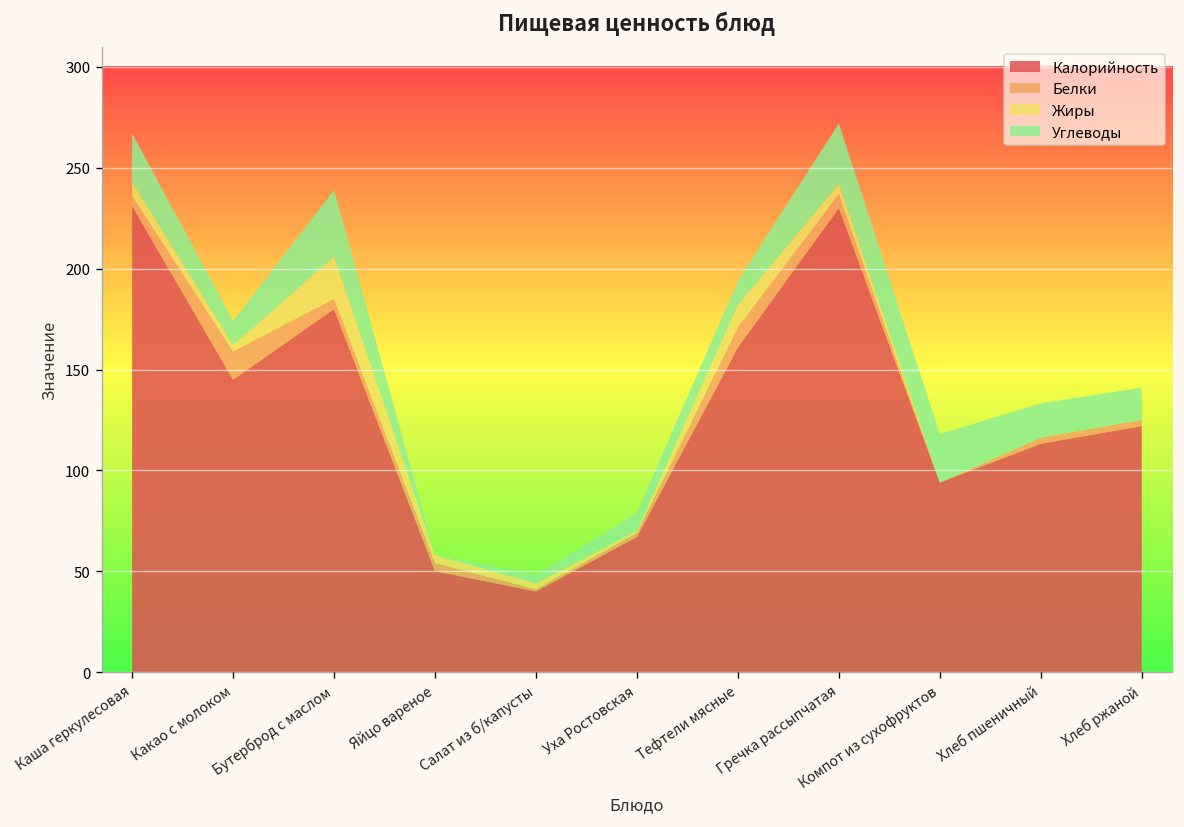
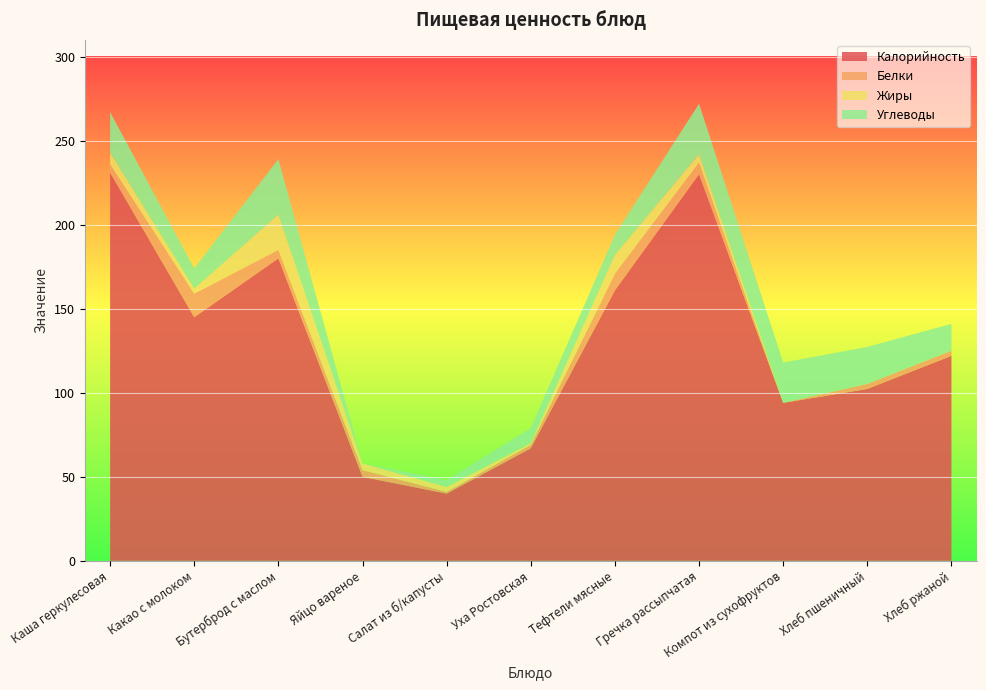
  {
    "Калорийность": {
      "Каша геркулесовая": 231,
      "Какао с молоком": 145,
      "Бутерброд с маслом": 180,
      "Яйцо вареное": 50,
      "Уха Ростовская": 67,
      "Тефтели мясные": 161,
      "Гречка рассыпчатая": 230,
-     "Хлеб пшеничный": 113,
+     "Хлеб пшеничный": 102,
      "Хлеб ржаной": 122
    },
    "Белки": {
      "Каша геркулесовая": 5,
      "Какао с молоком": 14,
      "Бутерброд с маслом": 5,
      "Яйцо вареное": 4,
      "Тефтели мясные": 10,
      "Гречка рассыпчатая": 7
    },
    "Жиры": {
      "Каша геркулесовая": 7,
      "Какао с молоком": 3,
      "Бутерброд с маслом": 21,
      "Салат из б/капусты": 3,
      "Тефтели мясные": 11,
      "Гречка рассыпчатая": 5
    },
    "Углеводы": {
      "Каша геркулесовая": 24,
      "Какао с молоком": 12,
      "Бутерброд с маслом": 33,
      "Салат из б/капусты": 4,
      "Уха Ростовская": 9,
      "Тефтели мясные": 12,
      "Гречка рассыпчатая": 30,
      "Компот из сухофруктов": 24,
-     "Хлеб пшеничный": 17,
+     "Хлеб пшеничный": 22,
      "Хлеб ржаной": 16
    }
  }
